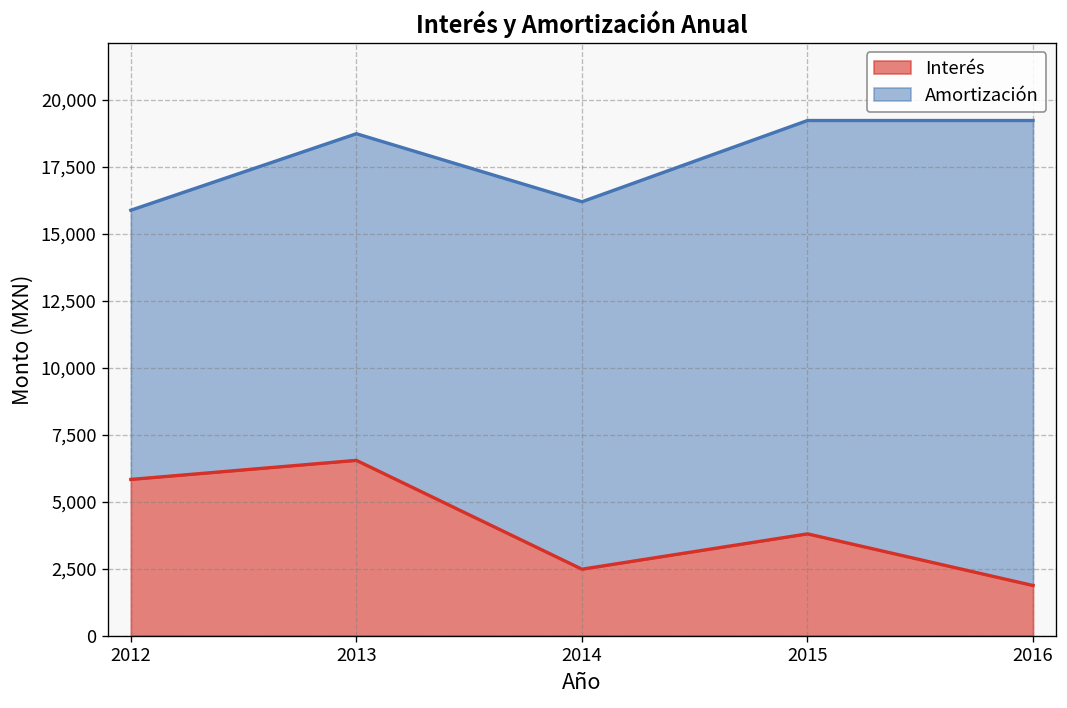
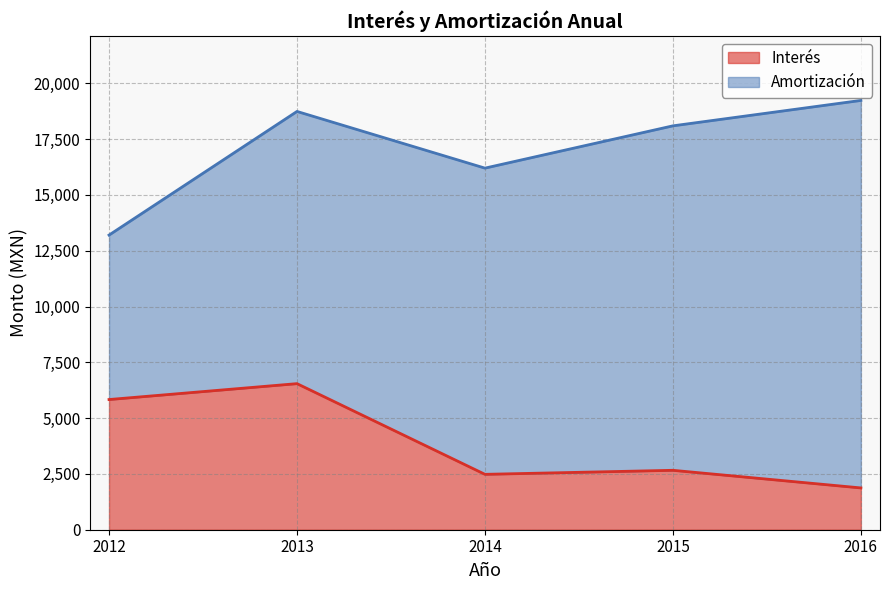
  {
    "Interés": {
      "2012": "5,800",
      "2013": "6,500",
      "2014": "2,500",
-     "2015": "3,800",
+     "2015": "2,700",
      "2016": "1,900"
    },
    "Amortización": {
-     "2012": "10,100",
+     "2012": "7,400",
      "2013": "12,200",
      "2014": "13,700",
      "2015": "15,400",
      "2016": "17,400"
    }
  }
